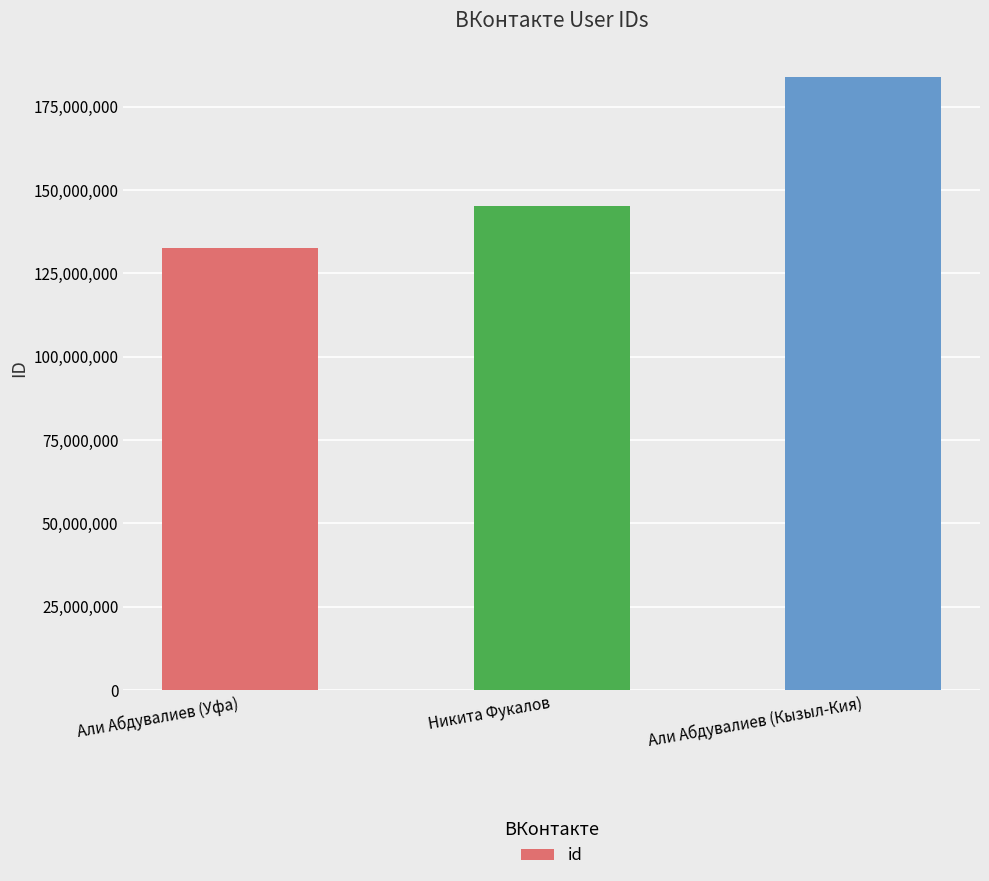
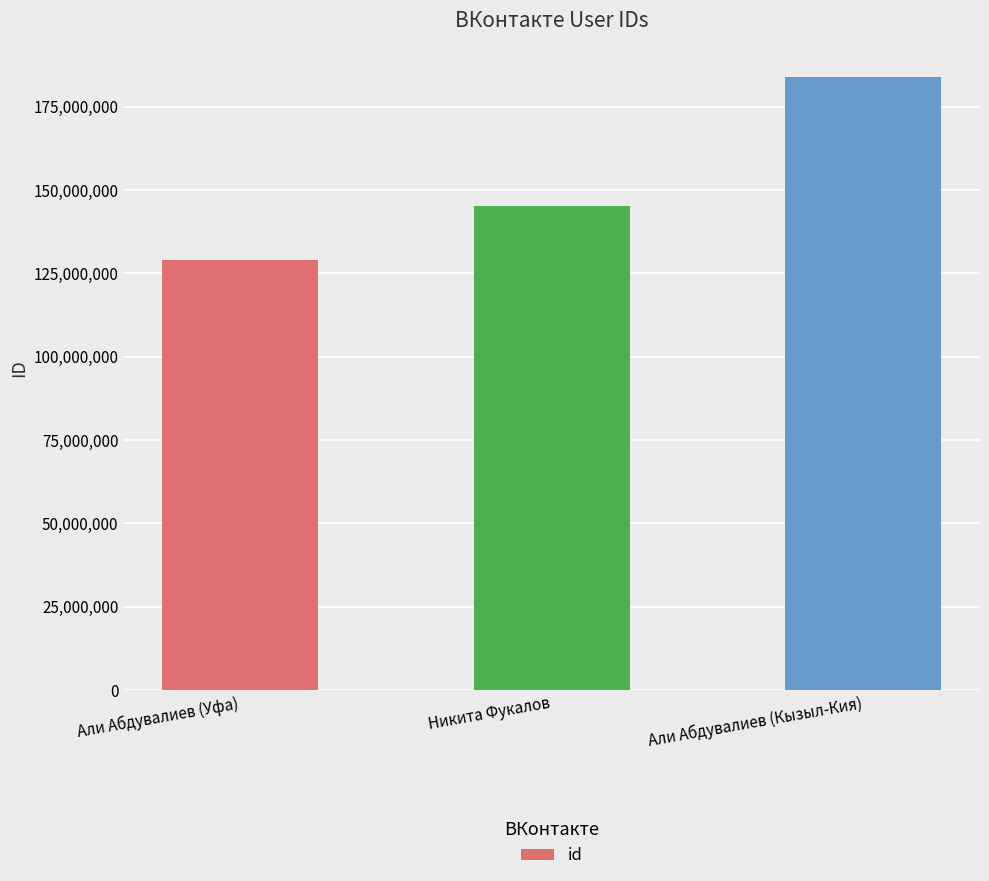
  {
-   "Али Абдувалиев (Уфа)": "133,000,000",
+   "Али Абдувалиев (Уфа)": "129,000,000",
    "Никита Фукалов": "145,000,000",
    "Али Абдувалиев (Кызыл-Кия)": "184,000,000"
  }
